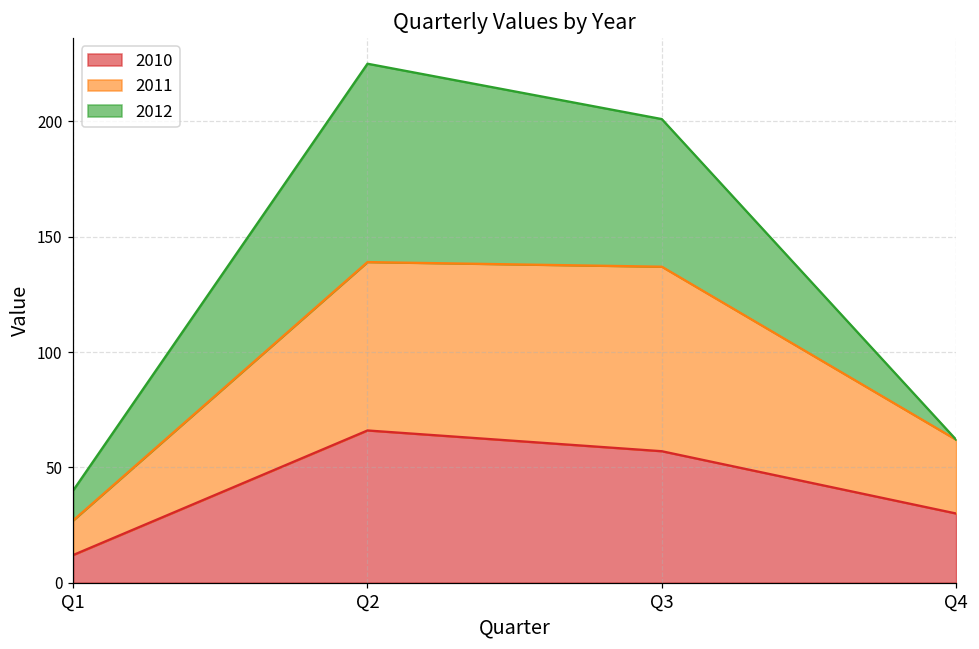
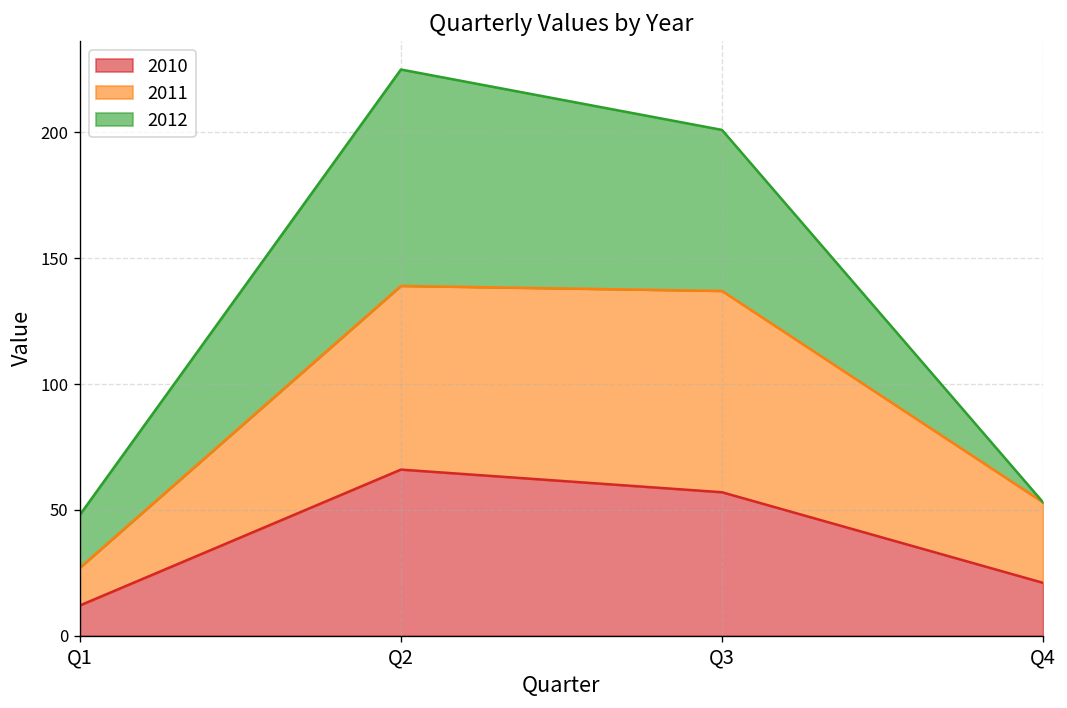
  {
    "2010": {
      "Q1": 12,
      "Q2": 66,
      "Q3": 57,
-     "Q4": 30
+     "Q4": 21
    },
    "2011": {
      "Q1": 15,
      "Q2": 73,
      "Q3": 80
    },
    "2012": {
-     "Q1": 13,
+     "Q1": 21,
      "Q2": 86,
      "Q3": 64
    }
  }
